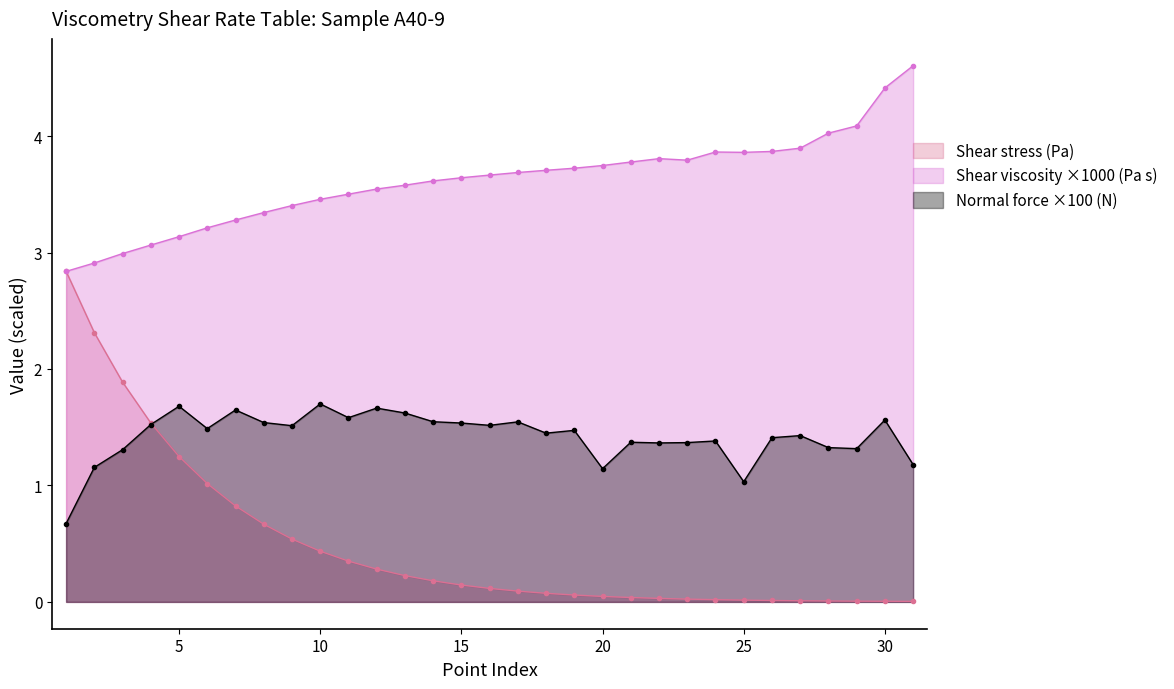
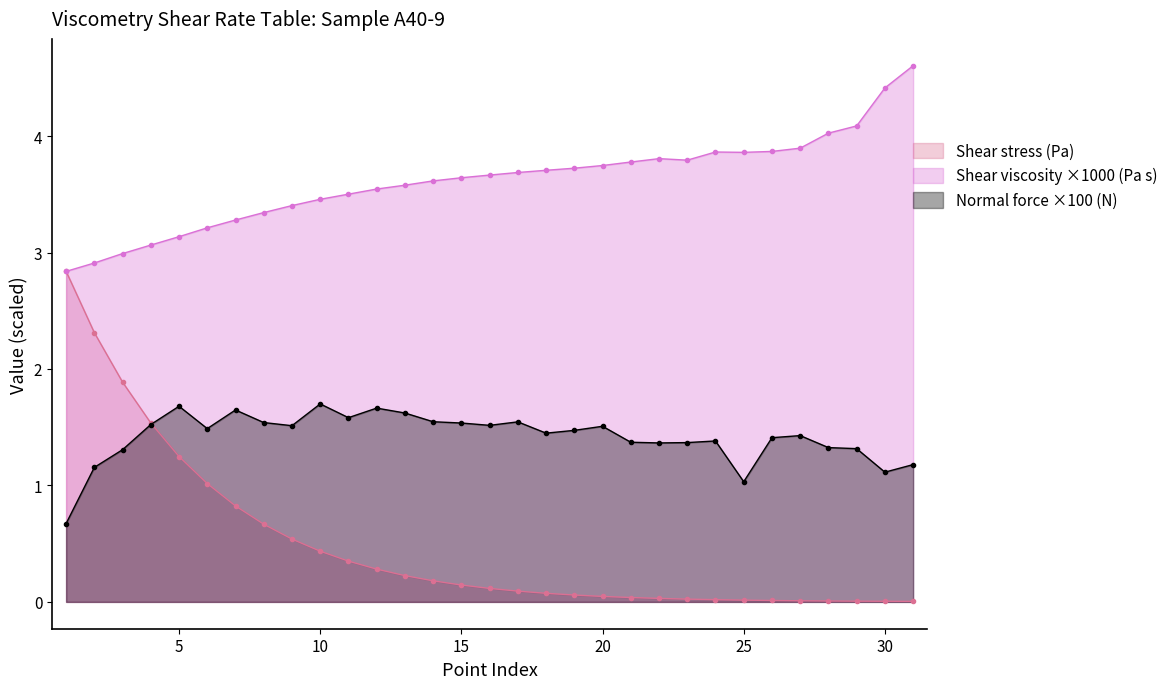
  {
    "Normal force ×100 (N)": {
      "5": 1.68,
      "10": 1.70,
      "15": 1.54,
-     "20": 1.14,
+     "20": 1.51,
      "25": 1.03,
-     "30": 1.56
+     "30": 1.11
    }
  }
